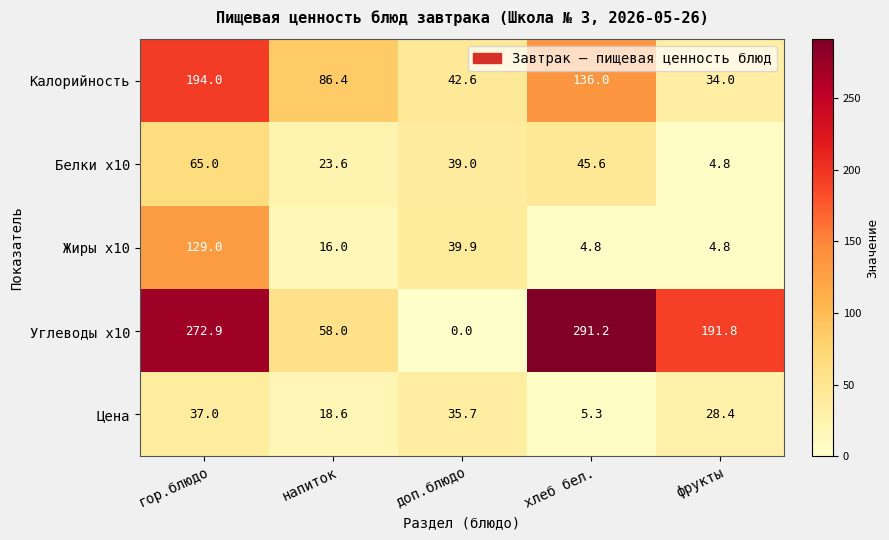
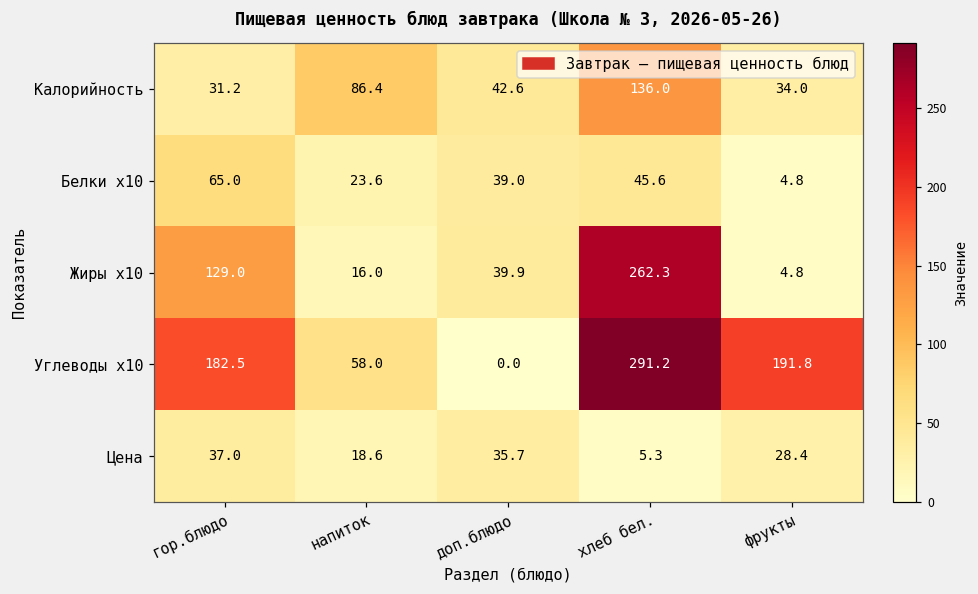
  {
    "Калорийность": {
-     "гор.блюдо": 194.0,
+     "гор.блюдо": 31.2,
      "напиток": 86.4,
      "доп.блюдо": 42.6,
      "хлеб бел.": 136.0,
      "фрукты": 34.0
    },
    "Белки x10": {
      "гор.блюдо": 65.0,
      "напиток": 23.6,
      "доп.блюдо": 39.0,
      "хлеб бел.": 45.6,
      "фрукты": 4.8
    },
    "Жиры x10": {
      "гор.блюдо": 129.0,
      "напиток": 16.0,
      "доп.блюдо": 39.9,
-     "хлеб бел.": 4.8,
+     "хлеб бел.": 262.3,
      "фрукты": 4.8
    },
    "Углеводы x10": {
-     "гор.блюдо": 272.9,
+     "гор.блюдо": 182.5,
      "напиток": 58.0,
      "доп.блюдо": 0.0,
      "хлеб бел.": 291.2,
      "фрукты": 191.8
    },
    "Цена": {
      "гор.блюдо": 37.0,
      "напиток": 18.6,
      "доп.блюдо": 35.7,
      "хлеб бел.": 5.3,
      "фрукты": 28.4
    }
  }
